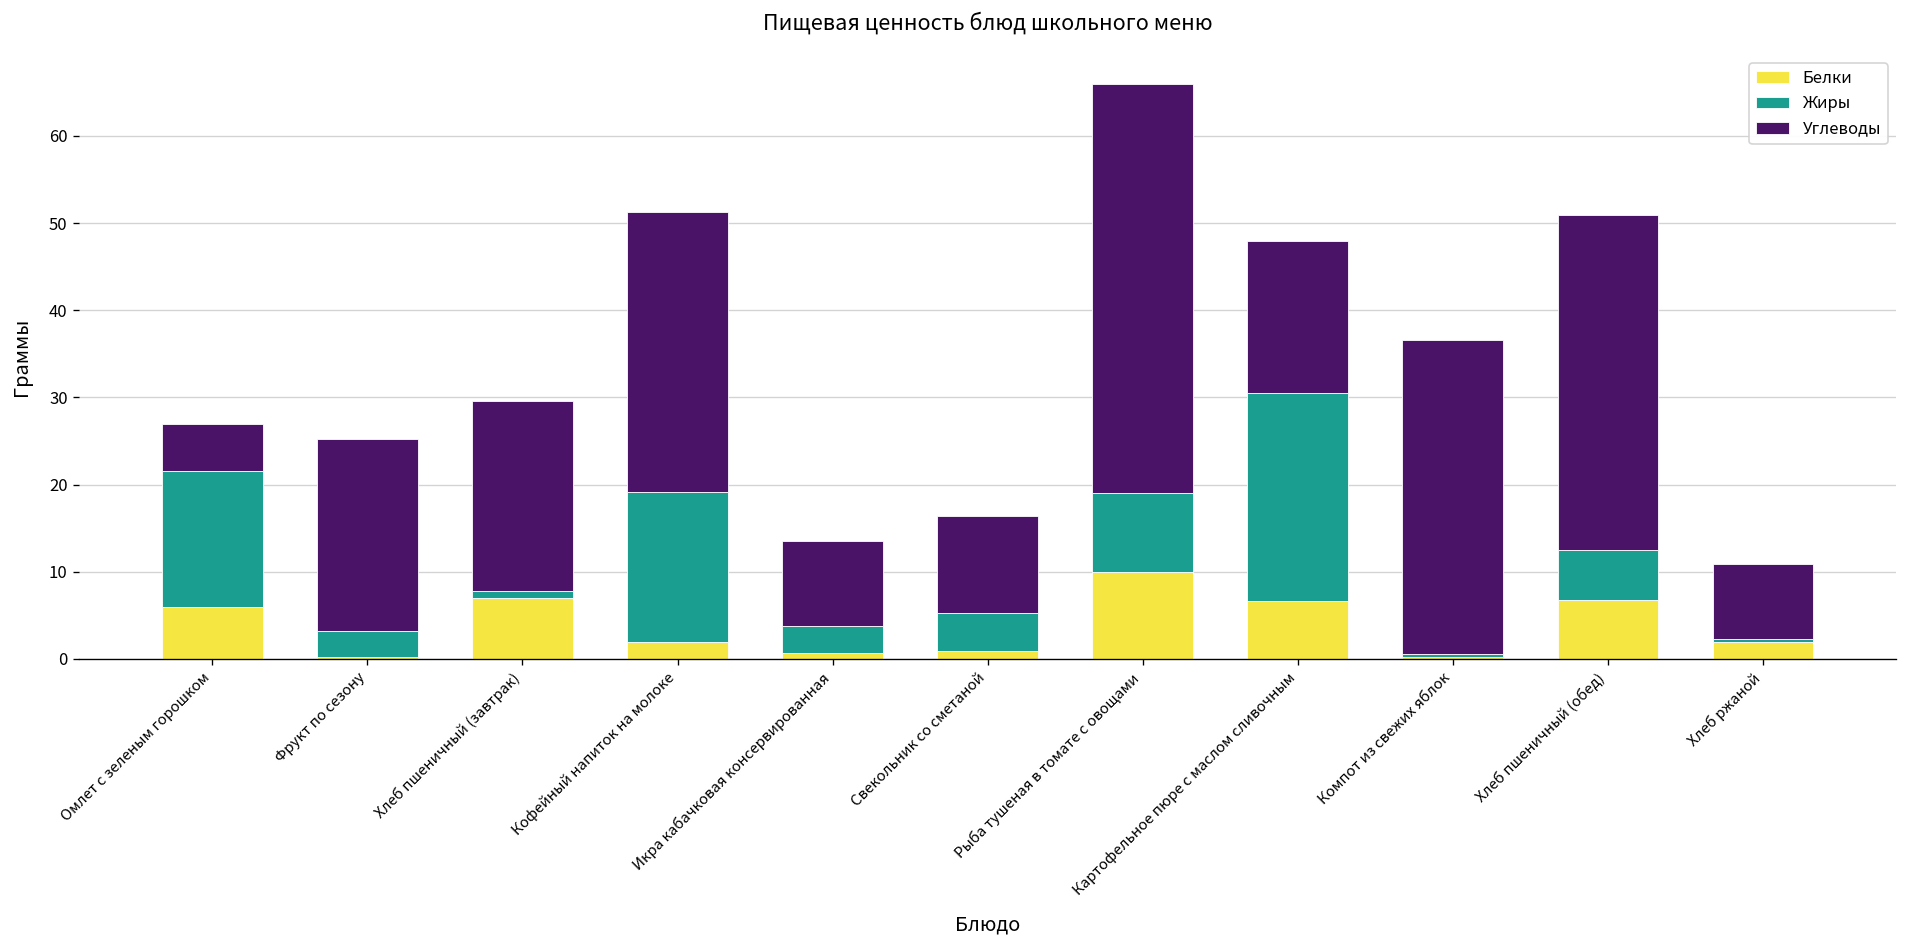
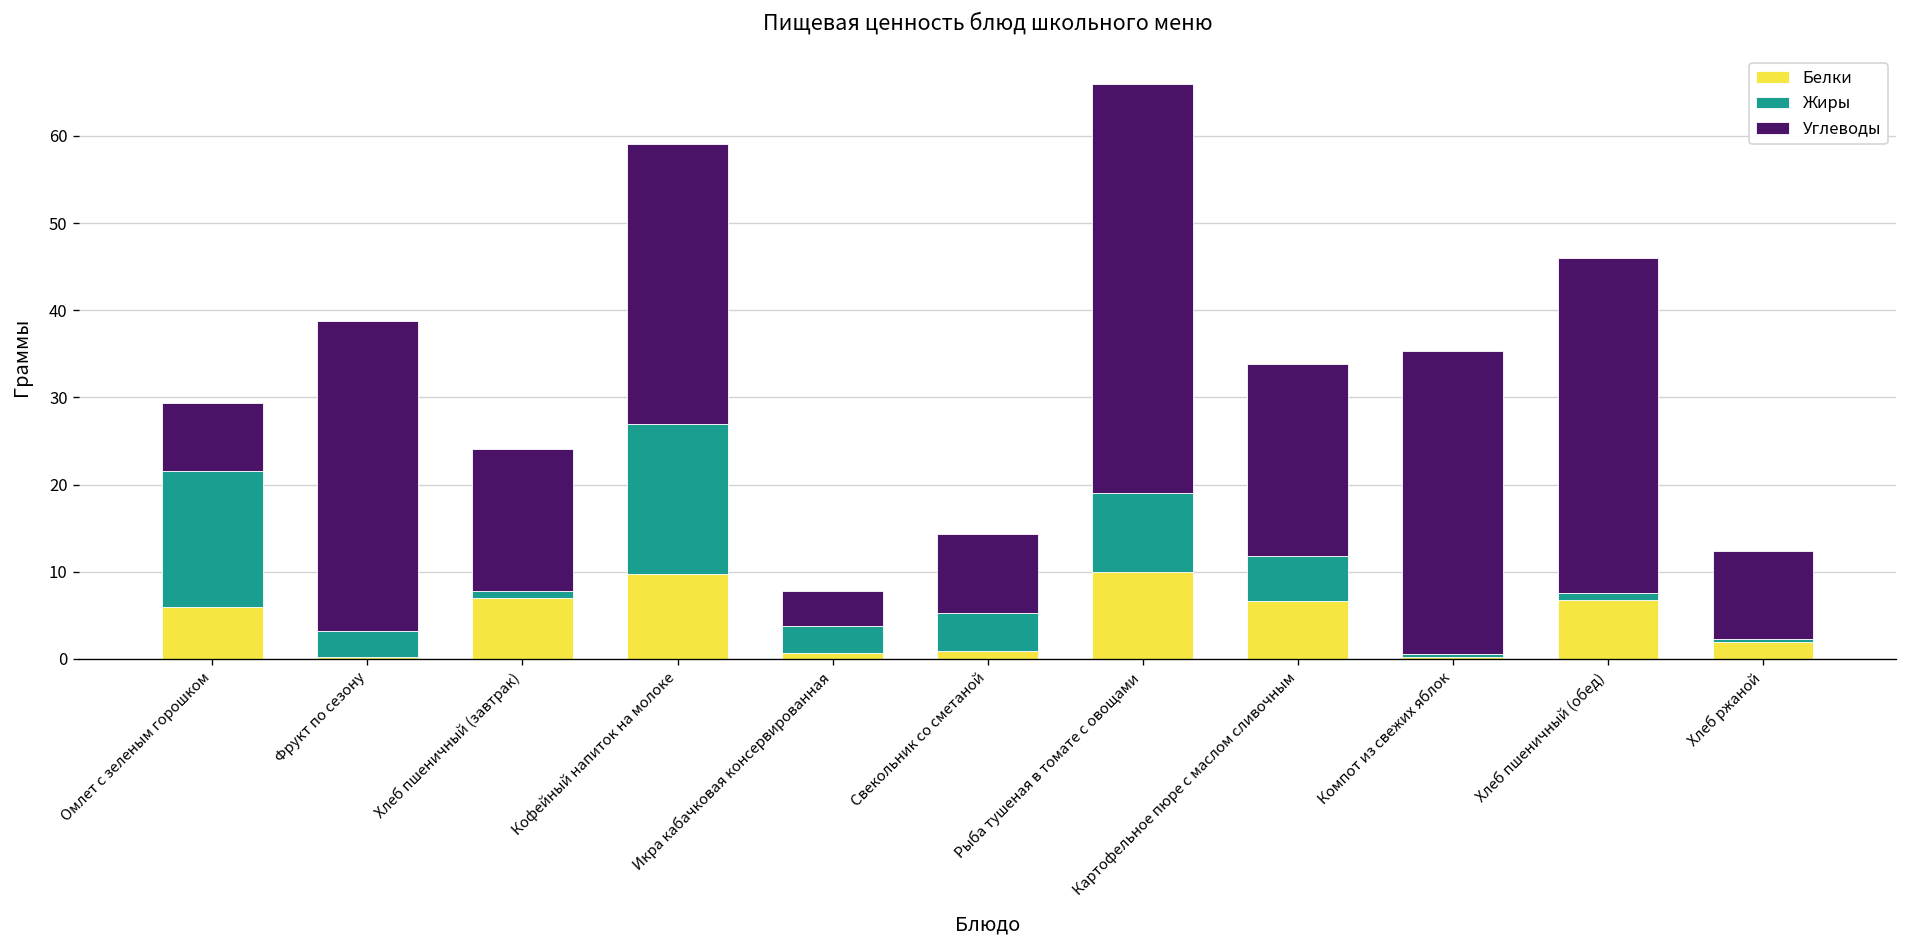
  {
    "Белки": {
      "Омлет с зеленым горошком": 6,
      "Хлеб пшеничный (завтрак)": 7,
-     "Кофейный напиток на молоке": 2,
+     "Кофейный напиток на молоке": 10,
      "Икра кабачковая консервированная": 1,
      "Свекольник со сметаной": 1,
      "Рыба тушеная в томате с овощами": 10,
      "Картофельное пюре с маслом сливочным": 7,
      "Хлеб пшеничный (обед)": 7,
      "Хлеб ржаной": 2
    },
    "Жиры": {
      "Омлет с зеленым горошком": 16,
      "Фрукт по сезону": 3,
      "Хлеб пшеничный (завтрак)": 1,
      "Кофейный напиток на молоке": 17,
      "Икра кабачковая консервированная": 3,
      "Свекольник со сметаной": 4,
      "Рыба тушеная в томате с овощами": 9,
-     "Картофельное пюре с маслом сливочным": 24,
-     "Хлеб пшеничный (обед)": 6,
+     "Картофельное пюре с маслом сливочным": 5,
+     "Хлеб пшеничный (обед)": 1,
      "Хлеб ржаной": 0
    },
    "Углеводы": {
-     "Омлет с зеленым горошком": 5,
-     "Фрукт по сезону": 22,
-     "Хлеб пшеничный (завтрак)": 22,
+     "Омлет с зеленым горошком": 8,
+     "Фрукт по сезону": 36,
+     "Хлеб пшеничный (завтрак)": 16,
      "Кофейный напиток на молоке": 32,
-     "Икра кабачковая консервированная": 10,
-     "Свекольник со сметаной": 11,
+     "Икра кабачковая консервированная": 4,
+     "Свекольник со сметаной": 9,
      "Рыба тушеная в томате с овощами": 47,
-     "Картофельное пюре с маслом сливочным": 18,
-     "Компот из свежих яблок": 36,
+     "Картофельное пюре с маслом сливочным": 22,
+     "Компот из свежих яблок": 35,
      "Хлеб пшеничный (обед)": 38,
-     "Хлеб ржаной": 9
+     "Хлеб ржаной": 10
    }
  }
